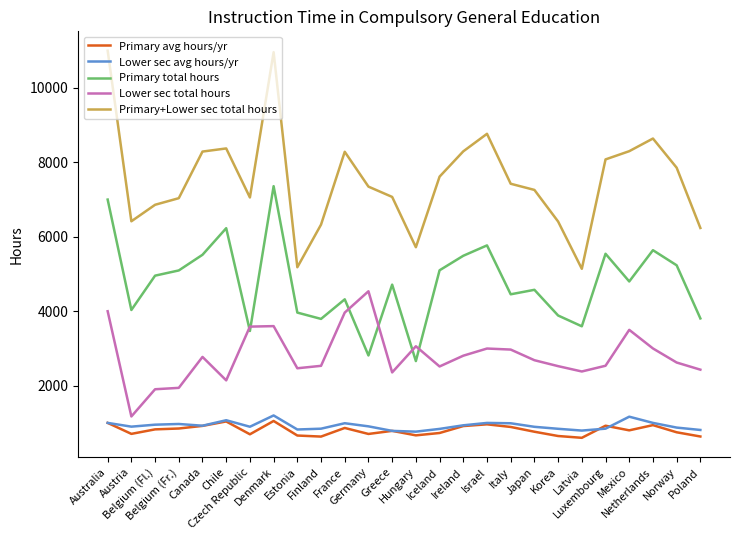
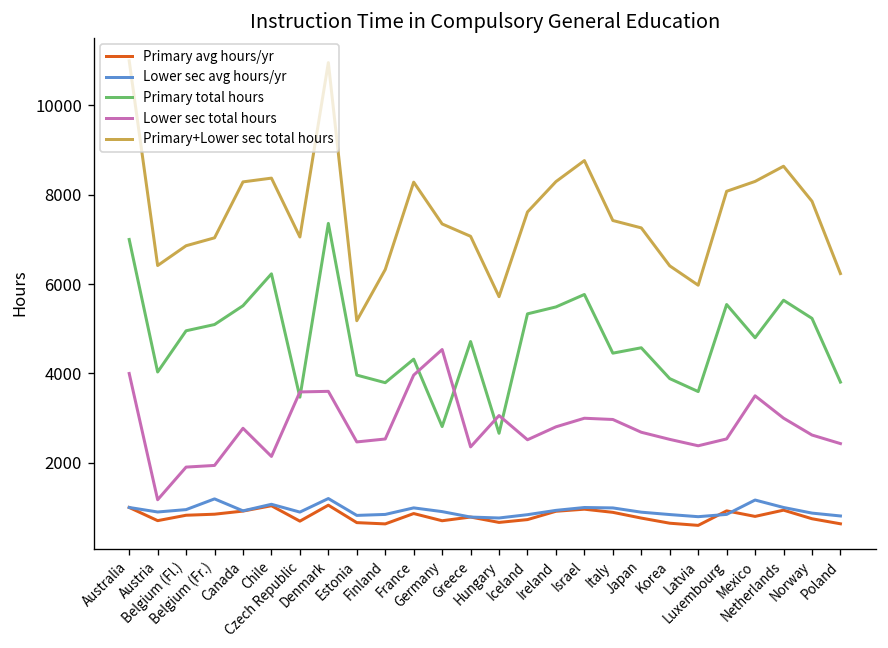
  {
    "Primary avg hours/yr": {
      "Austria": 700,
      "Belgium (Fl.)": 800,
      "Belgium (Fr.)": 800,
      "Czech Republic": 700,
      "Denmark": 1100,
      "Estonia": 700,
      "Finland": 600,
      "France": 900,
      "Germany": 700,
      "Hungary": 700,
      "Iceland": 700,
      "Italy": 900,
      "Japan": 800,
      "Korea": 600,
      "Latvia": 600,
      "Luxembourg": 900,
      "Mexico": 800,
      "Norway": 700,
      "Poland": 600
    },
    "Lower sec avg hours/yr": {
      "Austria": 900,
      "Belgium (Fl.)": 1000,
-     "Belgium (Fr.)": 1000,
+     "Belgium (Fr.)": 1200,
      "Czech Republic": 900,
      "Denmark": 1200,
      "Estonia": 800,
      "Finland": 800,
      "France": 1000,
      "Germany": 900,
      "Hungary": 800,
      "Iceland": 800,
      "Italy": 1000,
      "Japan": 900,
      "Korea": 800,
      "Latvia": 800,
      "Luxembourg": 800,
      "Mexico": 1200,
      "Norway": 900,
      "Poland": 800
    },
    "Primary total hours": {
      "Australia": 7000,
      "Austria": 4000,
      "Belgium (Fl.)": 5000,
      "Belgium (Fr.)": 5100,
      "Canada": 5500,
      "Chile": 6200,
      "Czech Republic": 3500,
      "Denmark": 7400,
      "Estonia": 4000,
      "Finland": 3800,
      "France": 4300,
      "Germany": 2800,
      "Greece": 4700,
      "Hungary": 2700,
-     "Iceland": 5100,
+     "Iceland": 5300,
      "Ireland": 5500,
      "Israel": 5800,
      "Italy": 4500,
      "Japan": 4600,
      "Korea": 3900,
      "Latvia": 3600,
      "Luxembourg": 5500,
      "Mexico": 4800,
      "Netherlands": 5600,
      "Norway": 5200,
      "Poland": 3800
    },
    "Lower sec total hours": {
      "Australia": 4000,
      "Austria": 1200,
      "Belgium (Fl.)": 1900,
      "Belgium (Fr.)": 1900,
      "Canada": 2800,
      "Chile": 2100,
      "Czech Republic": 3600,
      "Denmark": 3600,
      "Estonia": 2500,
      "Finland": 2500,
      "France": 4000,
      "Germany": 4500,
      "Greece": 2400,
      "Hungary": 3100,
      "Iceland": 2500,
      "Ireland": 2800,
      "Israel": 3000,
      "Italy": 3000,
      "Japan": 2700,
      "Korea": 2500,
      "Latvia": 2400,
      "Luxembourg": 2500,
      "Mexico": 3500,
      "Netherlands": 3000,
      "Norway": 2600,
      "Poland": 2400
    },
    "Primary+Lower sec total hours": {
      "Austria": 6400,
      "Belgium (Fl.)": 6900,
      "Belgium (Fr.)": 7000,
      "Canada": 8300,
      "Chile": 8400,
      "Czech Republic": 7100,
      "Estonia": 5200,
      "Finland": 6300,
      "France": 8300,
      "Germany": 7300,
      "Greece": 7100,
      "Hungary": 5700,
      "Iceland": 7600,
      "Ireland": 8300,
      "Israel": 8800,
      "Italy": 7400,
      "Japan": 7300,
      "Korea": 6400,
-     "Latvia": 5100,
+     "Latvia": 6000,
      "Luxembourg": 8100,
      "Mexico": 8300,
      "Netherlands": 8600,
      "Norway": 7900,
      "Poland": 6200
    }
  }
